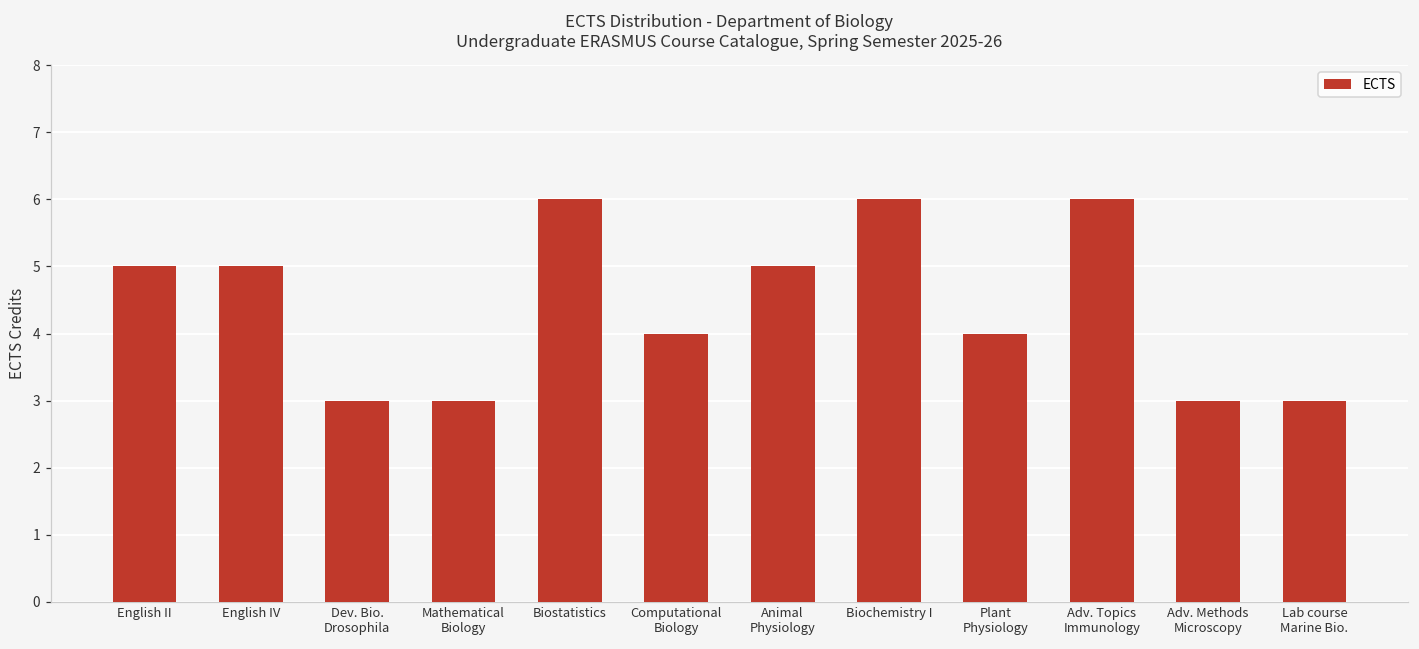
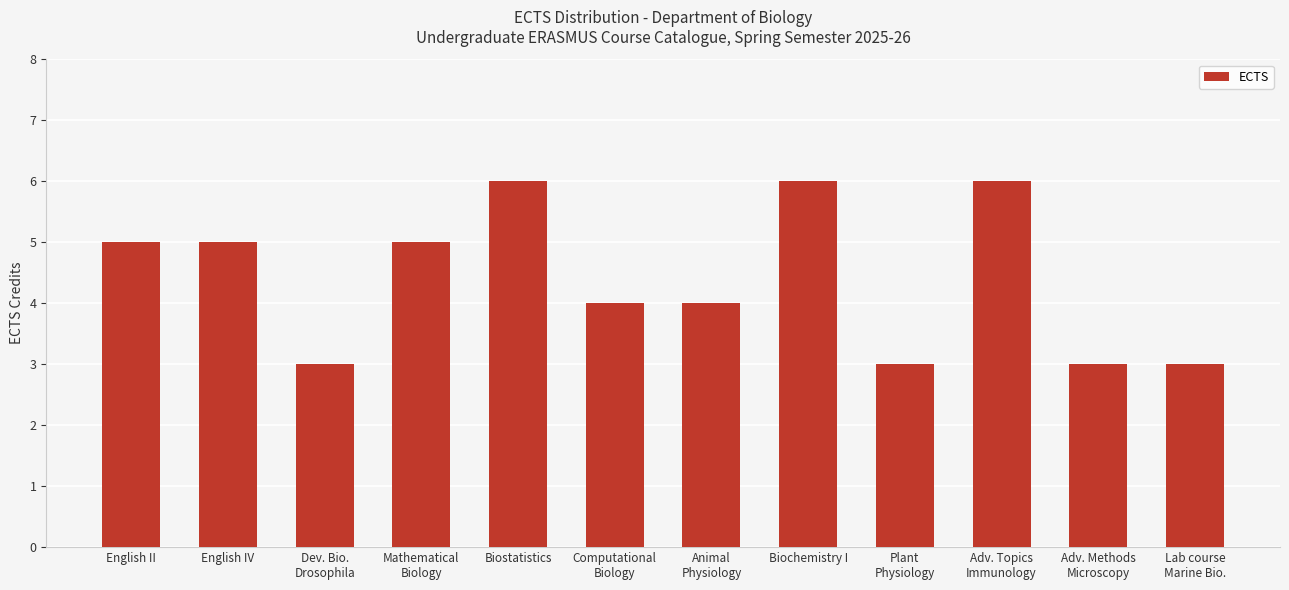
  {
    "English II": 5,
    "English IV": 5,
    "Dev. Bio. Drosophila": 3,
-   "Mathematical Biology": 3,
+   "Mathematical Biology": 5,
    "Biostatistics": 6,
    "Computational Biology": 4,
-   "Animal Physiology": 5,
+   "Animal Physiology": 4,
    "Biochemistry I": 6,
-   "Plant Physiology": 4,
+   "Plant Physiology": 3,
    "Adv. Topics Immunology": 6,
    "Adv. Methods Microscopy": 3,
    "Lab course Marine Bio.": 3
  }
